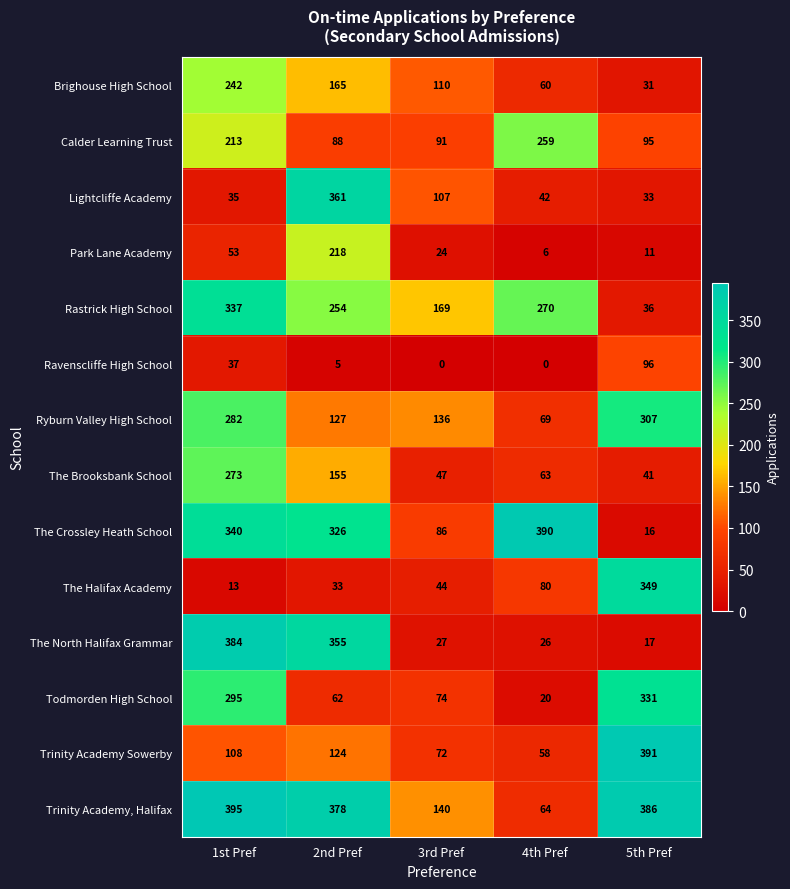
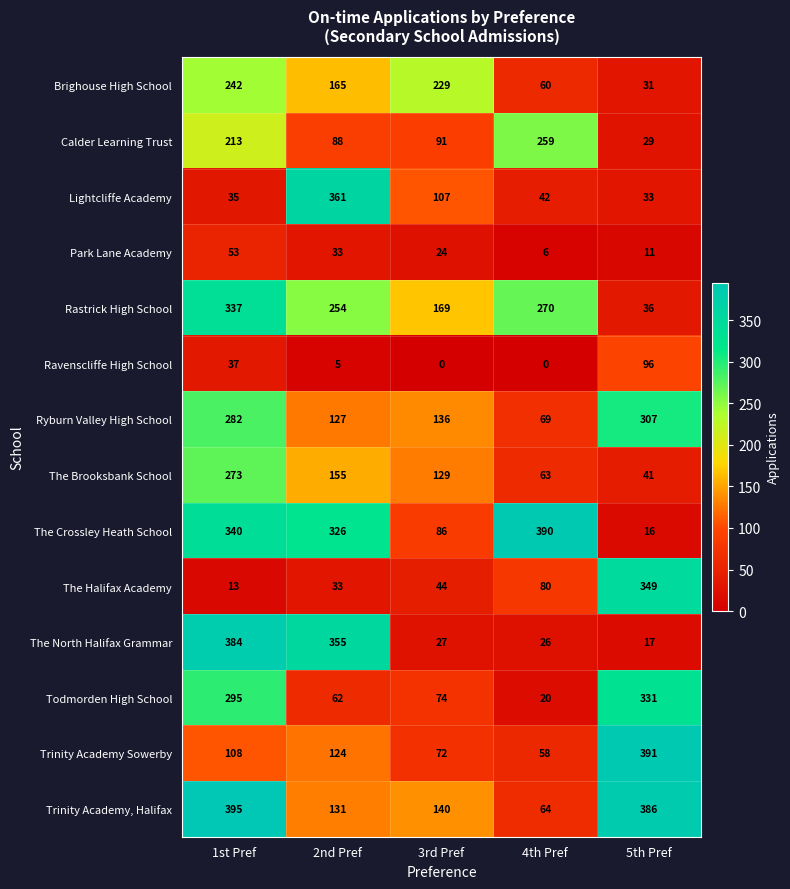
  {
    "Brighouse High School": {
      "1st Pref": 242,
      "2nd Pref": 165,
-     "3rd Pref": 110,
+     "3rd Pref": 229,
      "4th Pref": 60,
      "5th Pref": 31
    },
    "Calder Learning Trust": {
      "1st Pref": 213,
      "2nd Pref": 88,
      "3rd Pref": 91,
      "4th Pref": 259,
-     "5th Pref": 95
+     "5th Pref": 29
    },
    "Lightcliffe Academy": {
      "1st Pref": 35,
      "2nd Pref": 361,
      "3rd Pref": 107,
      "4th Pref": 42,
      "5th Pref": 33
    },
    "Park Lane Academy": {
      "1st Pref": 53,
-     "2nd Pref": 218,
+     "2nd Pref": 33,
      "3rd Pref": 24,
      "4th Pref": 6,
      "5th Pref": 11
    },
    "Rastrick High School": {
      "1st Pref": 337,
      "2nd Pref": 254,
      "3rd Pref": 169,
      "4th Pref": 270,
      "5th Pref": 36
    },
    "Ravenscliffe High School": {
      "1st Pref": 37,
      "2nd Pref": 5,
      "3rd Pref": 0,
      "4th Pref": 0,
      "5th Pref": 96
    },
    "Ryburn Valley High School": {
      "1st Pref": 282,
      "2nd Pref": 127,
      "3rd Pref": 136,
      "4th Pref": 69,
      "5th Pref": 307
    },
    "The Brooksbank School": {
      "1st Pref": 273,
      "2nd Pref": 155,
-     "3rd Pref": 47,
+     "3rd Pref": 129,
      "4th Pref": 63,
      "5th Pref": 41
    },
    "The Crossley Heath School": {
      "1st Pref": 340,
      "2nd Pref": 326,
      "3rd Pref": 86,
      "4th Pref": 390,
      "5th Pref": 16
    },
    "The Halifax Academy": {
      "1st Pref": 13,
      "2nd Pref": 33,
      "3rd Pref": 44,
      "4th Pref": 80,
      "5th Pref": 349
    },
    "The North Halifax Grammar": {
      "1st Pref": 384,
      "2nd Pref": 355,
      "3rd Pref": 27,
      "4th Pref": 26,
      "5th Pref": 17
    },
    "Todmorden High School": {
      "1st Pref": 295,
      "2nd Pref": 62,
      "3rd Pref": 74,
      "4th Pref": 20,
      "5th Pref": 331
    },
    "Trinity Academy Sowerby": {
      "1st Pref": 108,
      "2nd Pref": 124,
      "3rd Pref": 72,
      "4th Pref": 58,
      "5th Pref": 391
    },
    "Trinity Academy, Halifax": {
      "1st Pref": 395,
-     "2nd Pref": 378,
+     "2nd Pref": 131,
      "3rd Pref": 140,
      "4th Pref": 64,
      "5th Pref": 386
    }
  }
